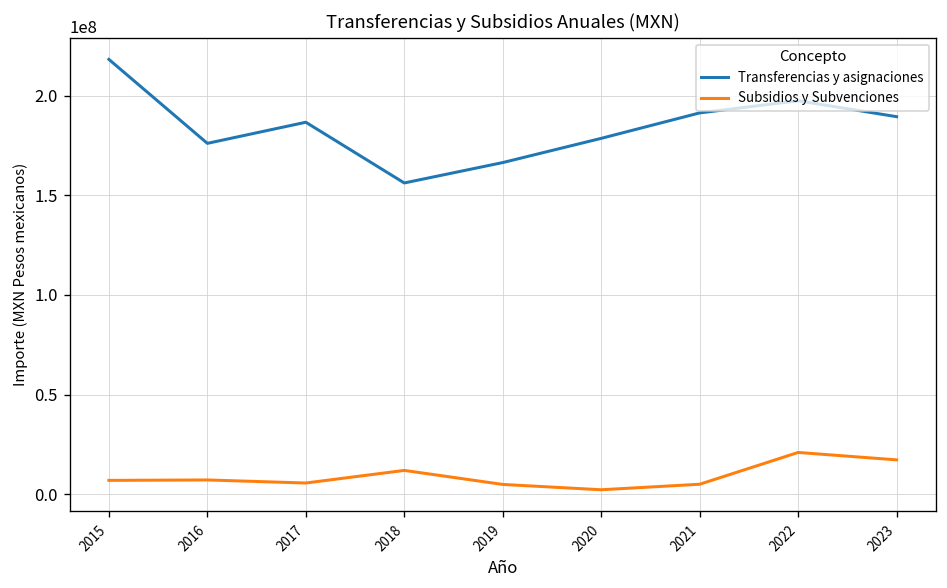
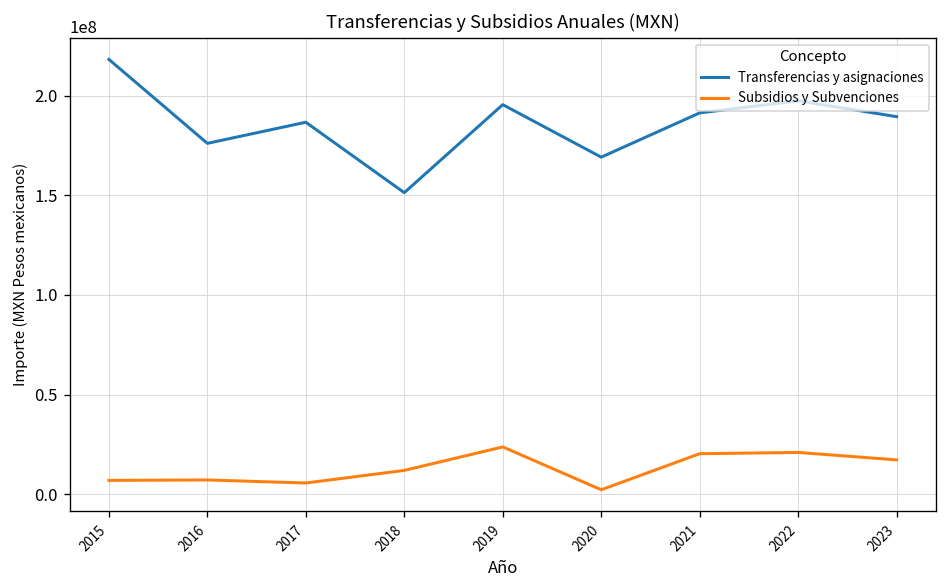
  {
    "Transferencias y asignaciones": {
      "2015": 218000000,
      "2016": 176000000,
      "2017": 187000000,
-     "2018": 156000000,
-     "2019": 166000000,
-     "2020": 179000000,
+     "2018": 151000000,
+     "2019": 196000000,
+     "2020": 169000000,
      "2021": 191000000,
      "2023": 190000000
    },
    "Subsidios y Subvenciones": {
      "2015": 7000000,
      "2016": 7000000,
      "2017": 6000000,
      "2018": 12000000,
-     "2019": 5000000,
+     "2019": 24000000,
      "2020": 2000000,
-     "2021": 5000000,
+     "2021": 20000000,
      "2022": 21000000,
      "2023": 17000000
    }
  }
